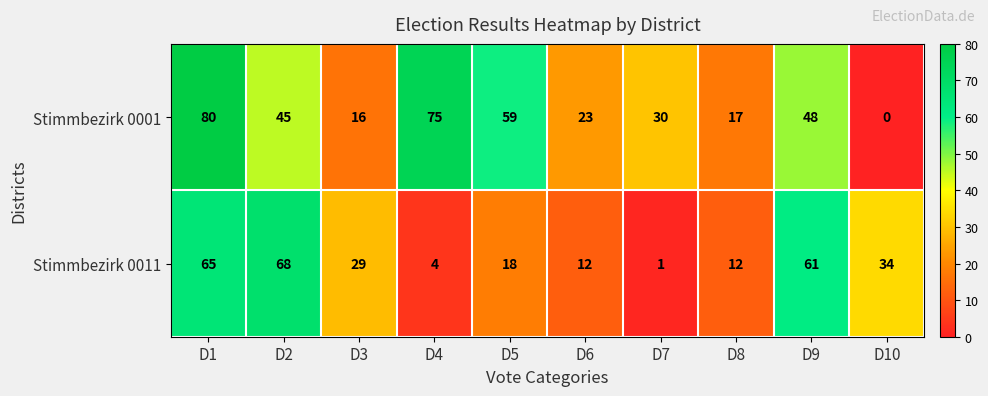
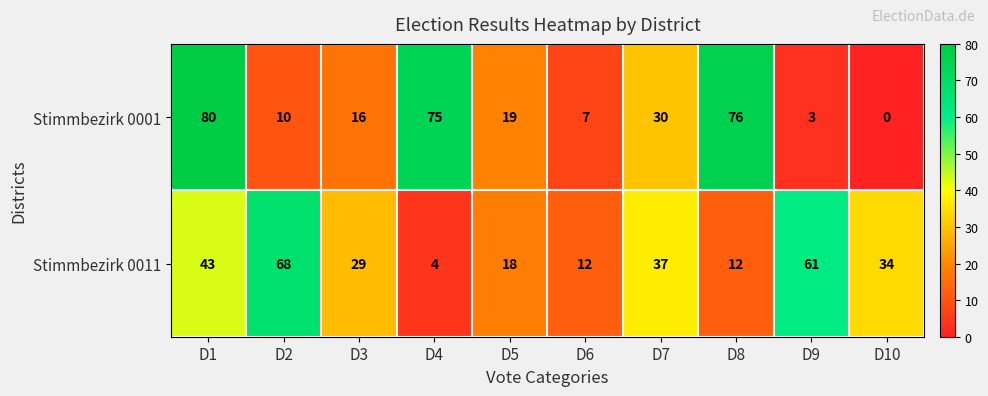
  {
    "Stimmbezirk 0001": {
      "D1": 80,
-     "D2": 45,
+     "D2": 10,
      "D3": 16,
      "D4": 75,
-     "D5": 59,
-     "D6": 23,
+     "D5": 19,
+     "D6": 7,
      "D7": 30,
-     "D8": 17,
-     "D9": 48,
+     "D8": 76,
+     "D9": 3,
      "D10": 0
    },
    "Stimmbezirk 0011": {
-     "D1": 65,
+     "D1": 43,
      "D2": 68,
      "D3": 29,
      "D4": 4,
      "D5": 18,
      "D6": 12,
-     "D7": 1,
+     "D7": 37,
      "D8": 12,
      "D9": 61,
      "D10": 34
    }
  }
